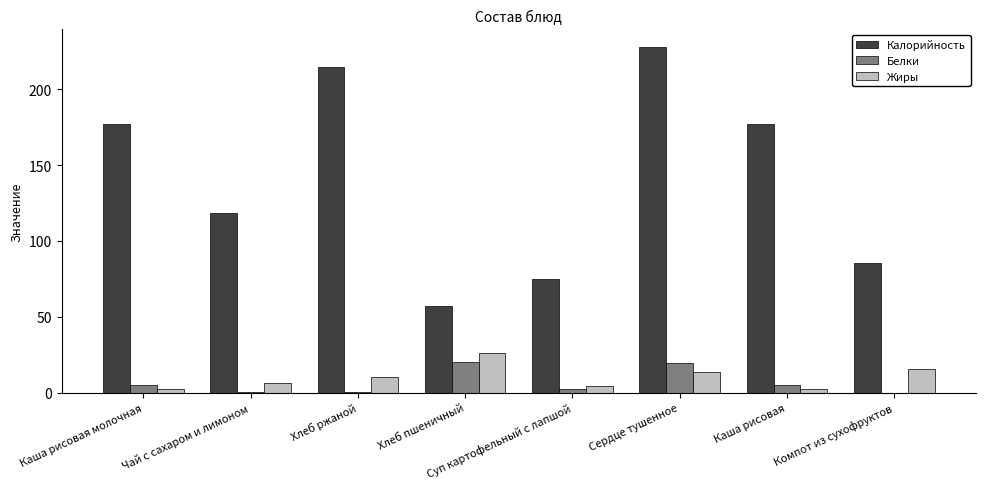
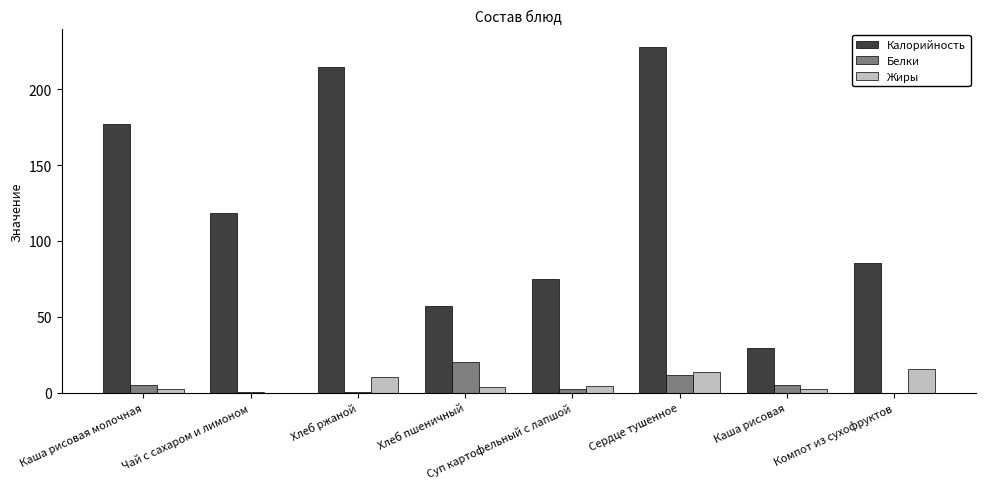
  {
    "Калорийность": {
      "Каша рисовая молочная": 177,
      "Чай с сахаром и лимоном": 118,
      "Хлеб ржаной": 215,
      "Хлеб пшеничный": 57,
      "Суп картофельный с лапшой": 75,
      "Сердце тушенное": 228,
-     "Каша рисовая": 177,
+     "Каша рисовая": 29,
      "Компот из сухофруктов": 86
    },
    "Белки": {
      "Каша рисовая молочная": 5,
      "Хлеб пшеничный": 20,
      "Суп картофельный с лапшой": 2,
-     "Сердце тушенное": 20,
+     "Сердце тушенное": 12,
      "Каша рисовая": 5
    },
    "Жиры": {
      "Каша рисовая молочная": 3,
-     "Чай с сахаром и лимоном": 6,
+     "Чай с сахаром и лимоном": 0,
      "Хлеб ржаной": 11,
-     "Хлеб пшеничный": 26,
+     "Хлеб пшеничный": 4,
      "Суп картофельный с лапшой": 4,
      "Сердце тушенное": 14,
      "Каша рисовая": 3,
      "Компот из сухофруктов": 15
    }
  }
